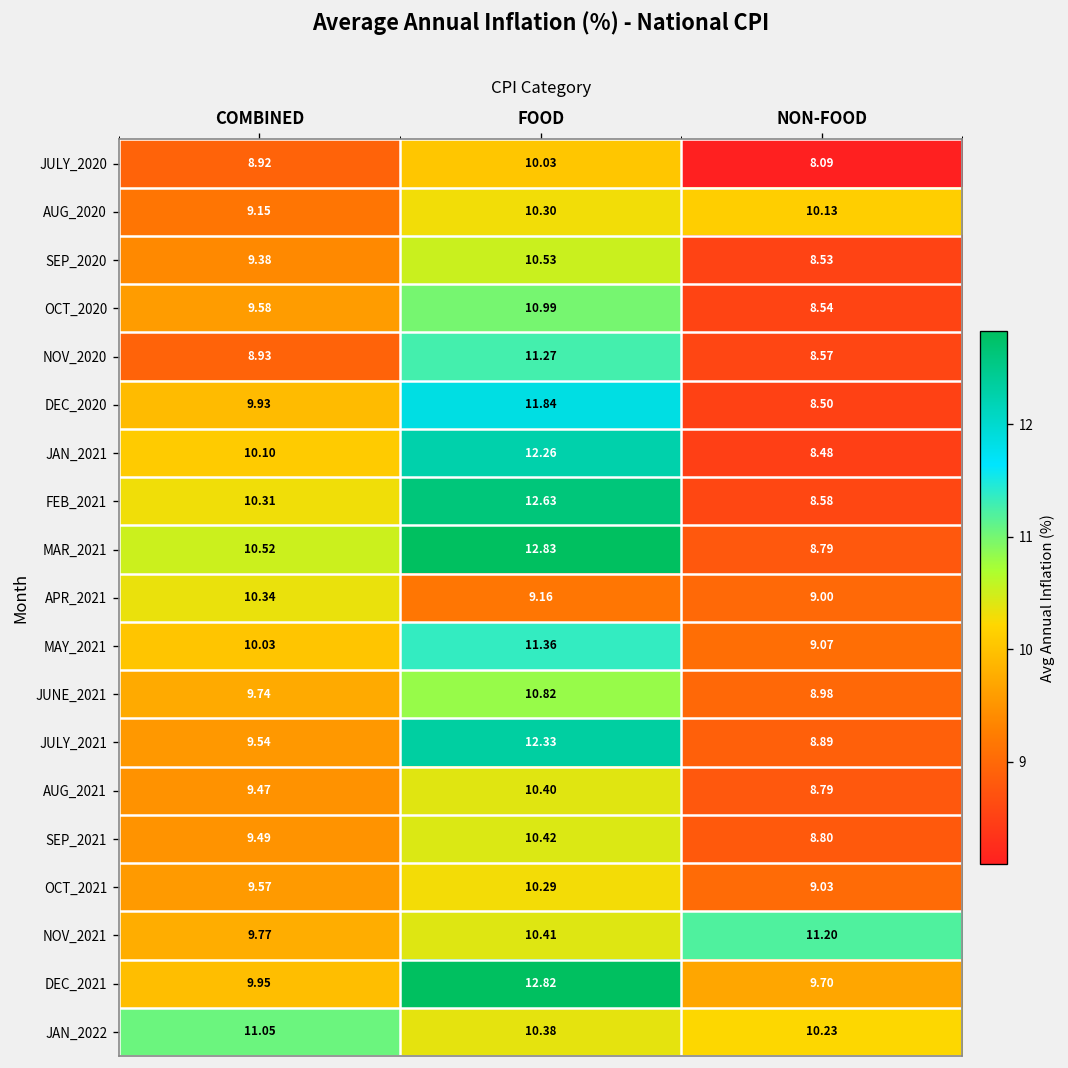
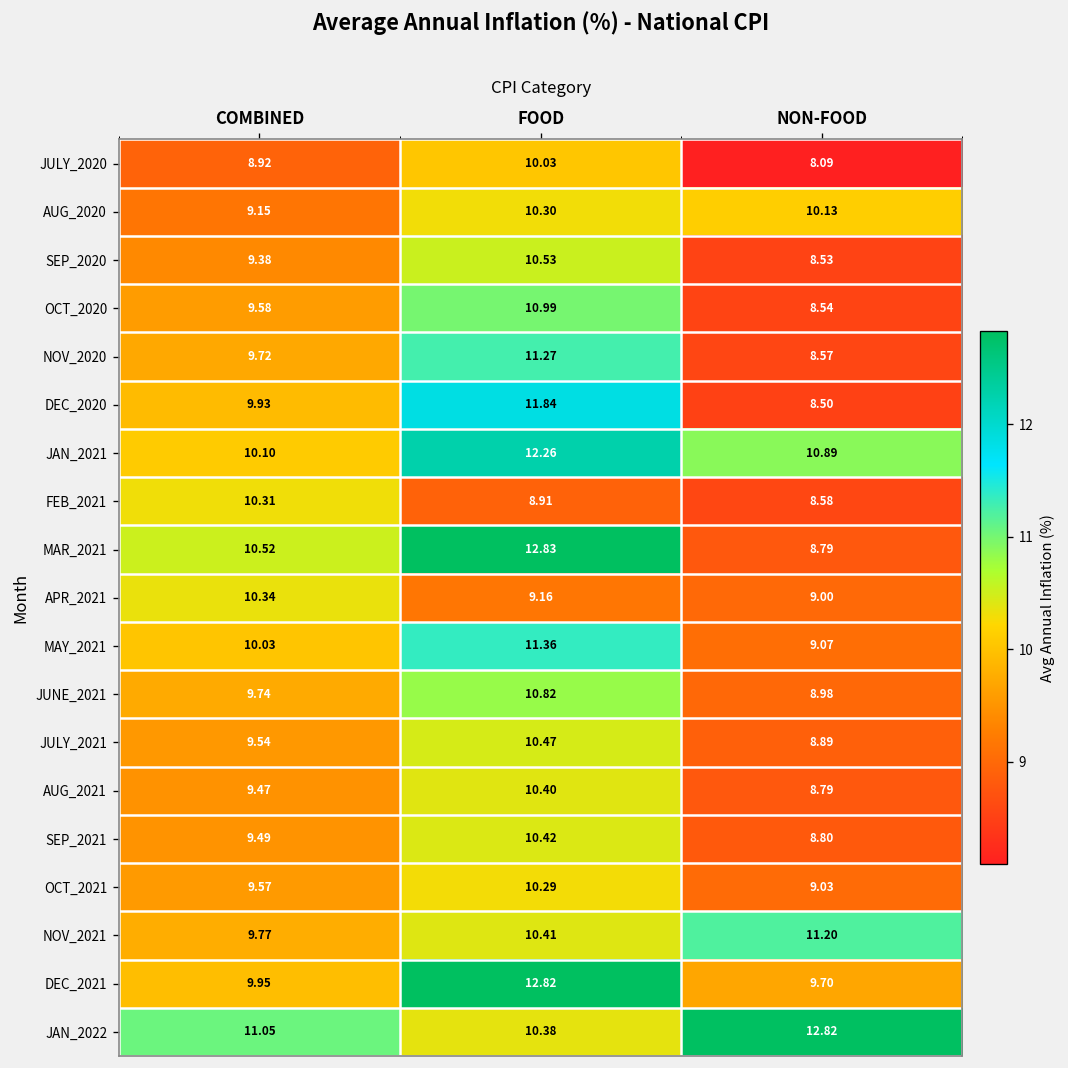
  {
    "JULY_2020": {
      "COMBINED": 8.92,
      "FOOD": 10.03,
      "NON-FOOD": 8.09
    },
    "AUG_2020": {
      "COMBINED": 9.15,
      "FOOD": 10.30,
      "NON-FOOD": 10.13
    },
    "SEP_2020": {
      "COMBINED": 9.38,
      "FOOD": 10.53,
      "NON-FOOD": 8.53
    },
    "OCT_2020": {
      "COMBINED": 9.58,
      "FOOD": 10.99,
      "NON-FOOD": 8.54
    },
    "NOV_2020": {
-     "COMBINED": 8.93,
+     "COMBINED": 9.72,
      "FOOD": 11.27,
      "NON-FOOD": 8.57
    },
    "DEC_2020": {
      "COMBINED": 9.93,
      "FOOD": 11.84,
      "NON-FOOD": 8.50
    },
    "JAN_2021": {
      "COMBINED": 10.10,
      "FOOD": 12.26,
-     "NON-FOOD": 8.48
+     "NON-FOOD": 10.89
    },
    "FEB_2021": {
      "COMBINED": 10.31,
-     "FOOD": 12.63,
+     "FOOD": 8.91,
      "NON-FOOD": 8.58
    },
    "MAR_2021": {
      "COMBINED": 10.52,
      "FOOD": 12.83,
      "NON-FOOD": 8.79
    },
    "APR_2021": {
      "COMBINED": 10.34,
      "FOOD": 9.16,
      "NON-FOOD": 9.00
    },
    "MAY_2021": {
      "COMBINED": 10.03,
      "FOOD": 11.36,
      "NON-FOOD": 9.07
    },
    "JUNE_2021": {
      "COMBINED": 9.74,
      "FOOD": 10.82,
      "NON-FOOD": 8.98
    },
    "JULY_2021": {
      "COMBINED": 9.54,
-     "FOOD": 12.33,
+     "FOOD": 10.47,
      "NON-FOOD": 8.89
    },
    "AUG_2021": {
      "COMBINED": 9.47,
      "FOOD": 10.40,
      "NON-FOOD": 8.79
    },
    "SEP_2021": {
      "COMBINED": 9.49,
      "FOOD": 10.42,
      "NON-FOOD": 8.80
    },
    "OCT_2021": {
      "COMBINED": 9.57,
      "FOOD": 10.29,
      "NON-FOOD": 9.03
    },
    "NOV_2021": {
      "COMBINED": 9.77,
      "FOOD": 10.41,
      "NON-FOOD": 11.20
    },
    "DEC_2021": {
      "COMBINED": 9.95,
      "FOOD": 12.82,
      "NON-FOOD": 9.70
    },
    "JAN_2022": {
      "COMBINED": 11.05,
      "FOOD": 10.38,
-     "NON-FOOD": 10.23
+     "NON-FOOD": 12.82
    }
  }
